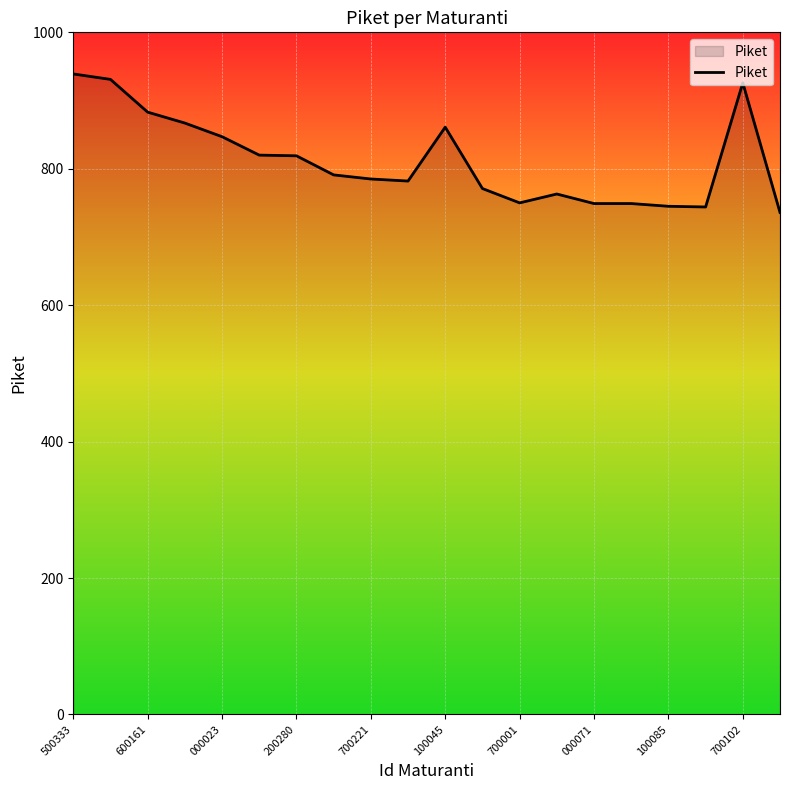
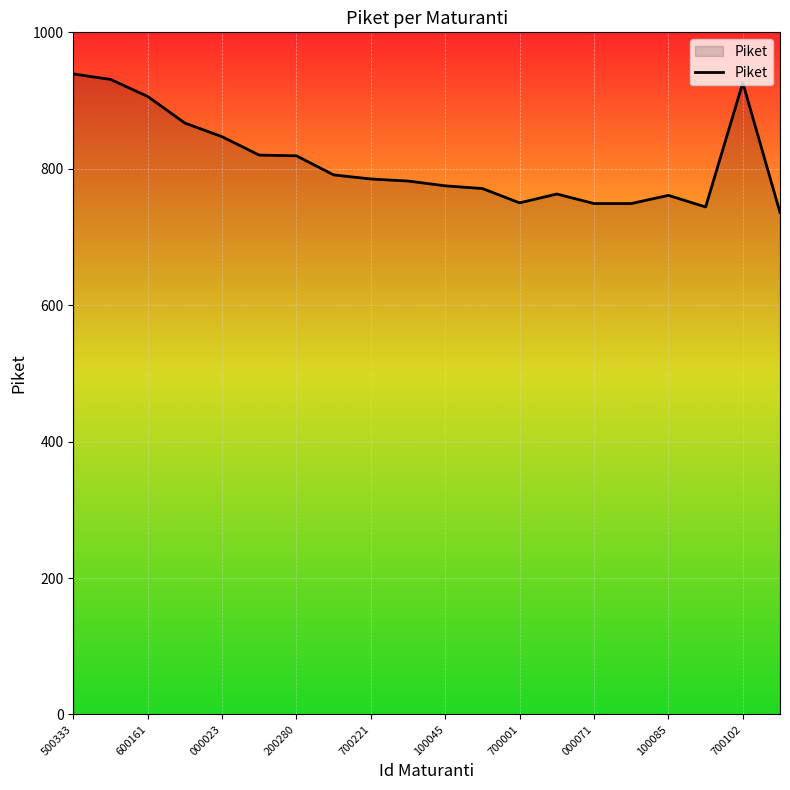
  {
    "500333": 940,
-   "600161": 880,
+   "600161": 910,
    "000023": 850,
    "200280": 820,
    "700221": 790,
-   "100045": 860,
+   "100045": 780,
    "700001": 750,
    "000071": 750,
-   "100085": 750
+   "100085": 760
  }
